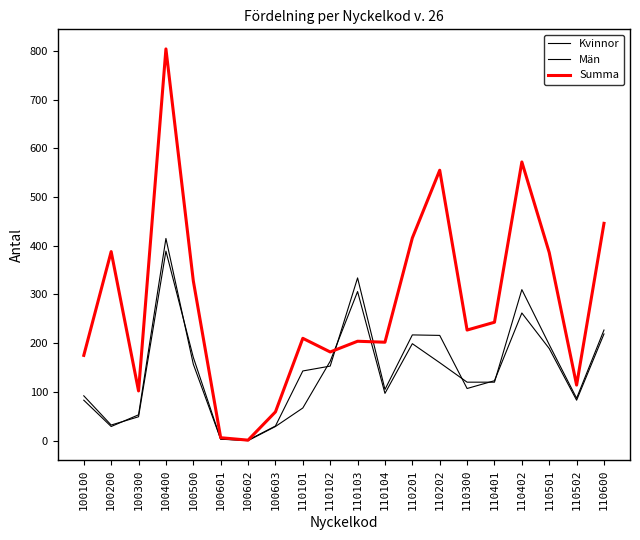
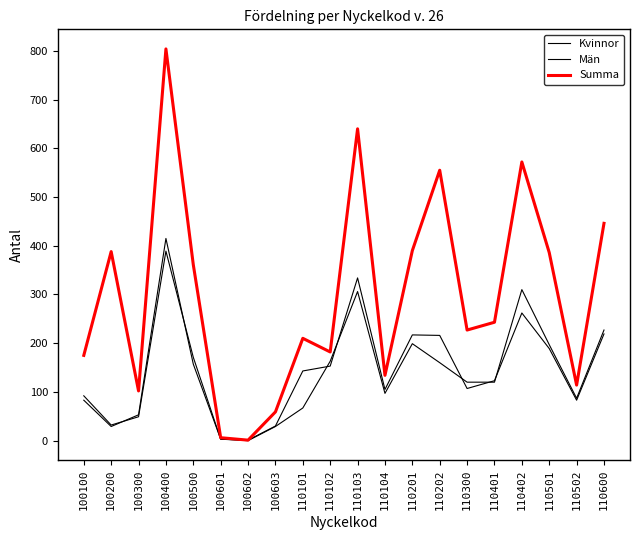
  {
    "Summa": {
      "100100": 180,
      "100200": 390,
      "100300": 100,
      "100400": 800,
-     "100500": 330,
+     "100500": 360,
      "100603": 60,
      "110101": 210,
      "110102": 180,
-     "110103": 200,
-     "110104": 200,
-     "110201": 420,
+     "110103": 640,
+     "110104": 130,
+     "110201": 390,
      "110202": 560,
      "110300": 230,
      "110401": 240,
      "110402": 570,
      "110501": 390,
      "110502": 110,
      "110600": 450
    }
  }
